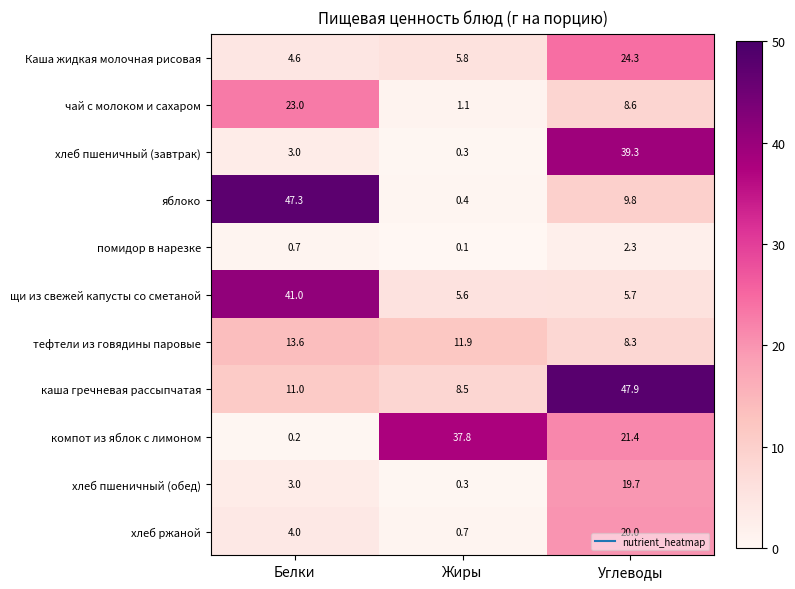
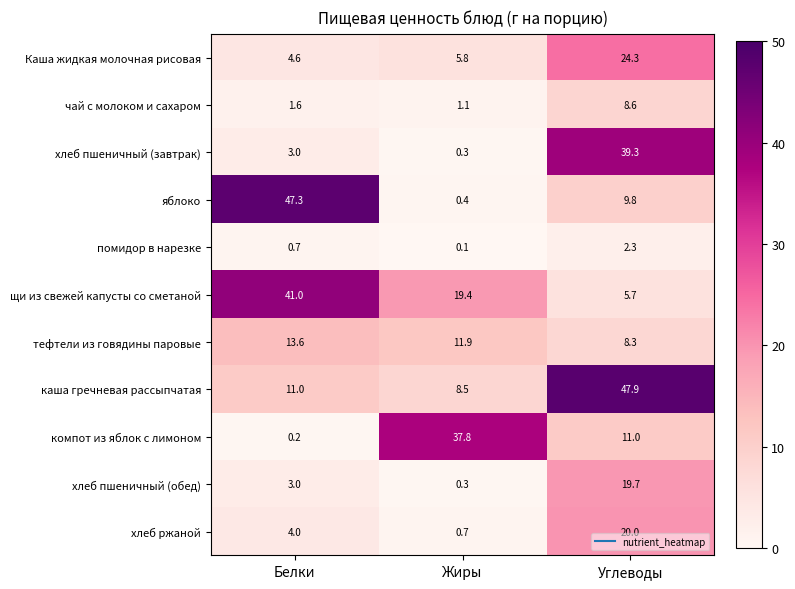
  {
    "Каша жидкая молочная рисовая": {
      "Белки": 4.6,
      "Жиры": 5.8,
      "Углеводы": 24.3
    },
    "чай с молоком и сахаром": {
-     "Белки": 23.0,
+     "Белки": 1.6,
      "Жиры": 1.1,
      "Углеводы": 8.6
    },
    "хлеб пшеничный (завтрак)": {
      "Белки": 3.0,
      "Жиры": 0.3,
      "Углеводы": 39.3
    },
    "яблоко": {
      "Белки": 47.3,
      "Жиры": 0.4,
      "Углеводы": 9.8
    },
    "помидор в нарезке": {
      "Белки": 0.7,
      "Жиры": 0.1,
      "Углеводы": 2.3
    },
    "щи из свежей капусты со сметаной": {
      "Белки": 41.0,
-     "Жиры": 5.6,
+     "Жиры": 19.4,
      "Углеводы": 5.7
    },
    "тефтели из говядины паровые": {
      "Белки": 13.6,
      "Жиры": 11.9,
      "Углеводы": 8.3
    },
    "каша гречневая рассыпчатая": {
      "Белки": 11.0,
      "Жиры": 8.5,
      "Углеводы": 47.9
    },
    "компот из яблок с лимоном": {
      "Белки": 0.2,
      "Жиры": 37.8,
-     "Углеводы": 21.4
+     "Углеводы": 11.0
    },
    "хлеб пшеничный (обед)": {
      "Белки": 3.0,
      "Жиры": 0.3,
      "Углеводы": 19.7
    },
    "хлеб ржаной": {
      "Белки": 4.0,
      "Жиры": 0.7
    }
  }
